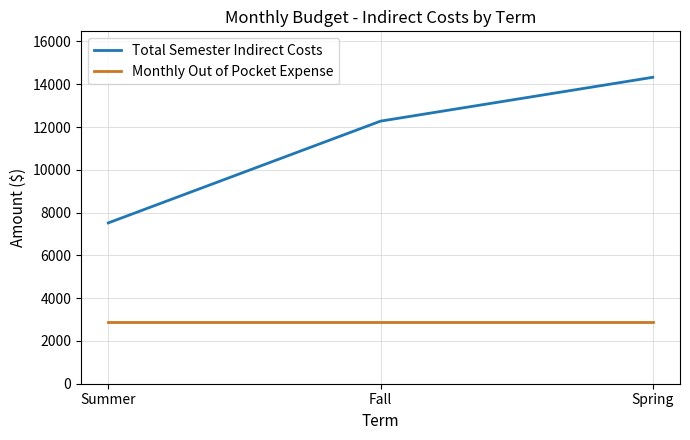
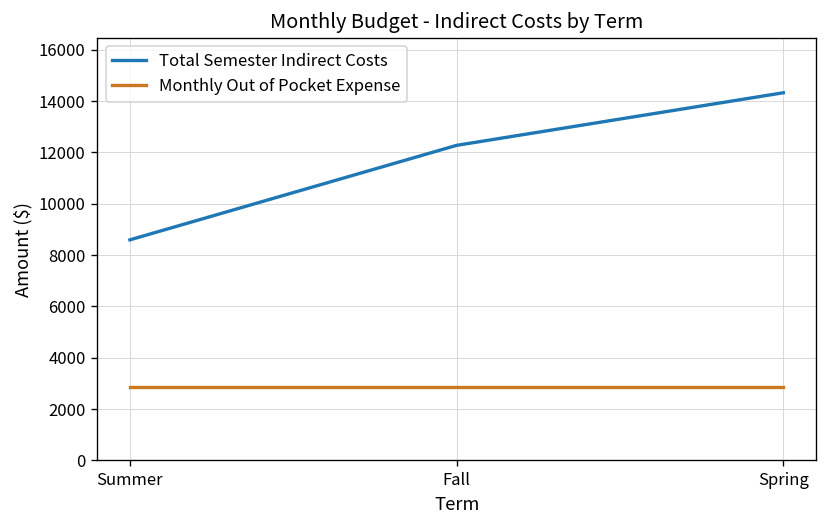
  {
    "Total Semester Indirect Costs": {
-     "Summer": 7500,
+     "Summer": 8600,
      "Fall": 12300,
      "Spring": 14300
    },
    "Monthly Out of Pocket Expense": {
      "Summer": 2900,
      "Fall": 2900,
      "Spring": 2900
    }
  }
